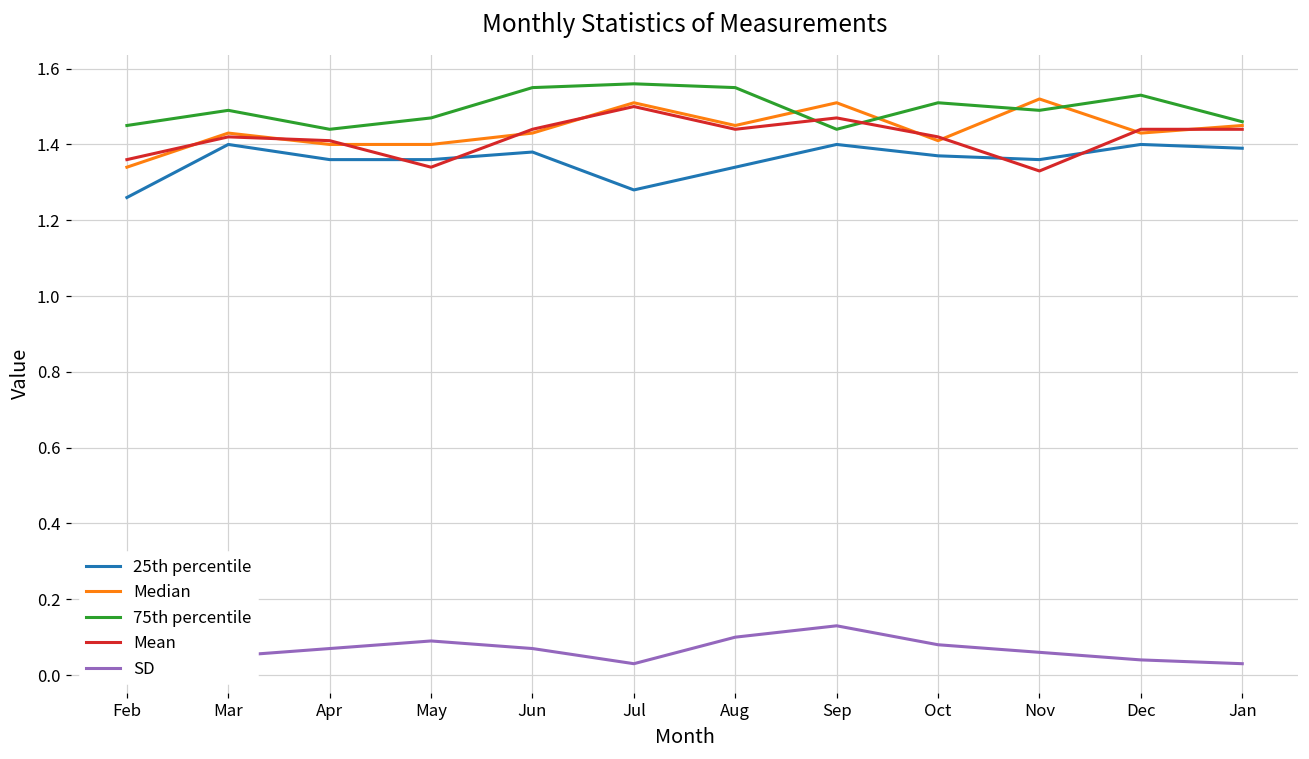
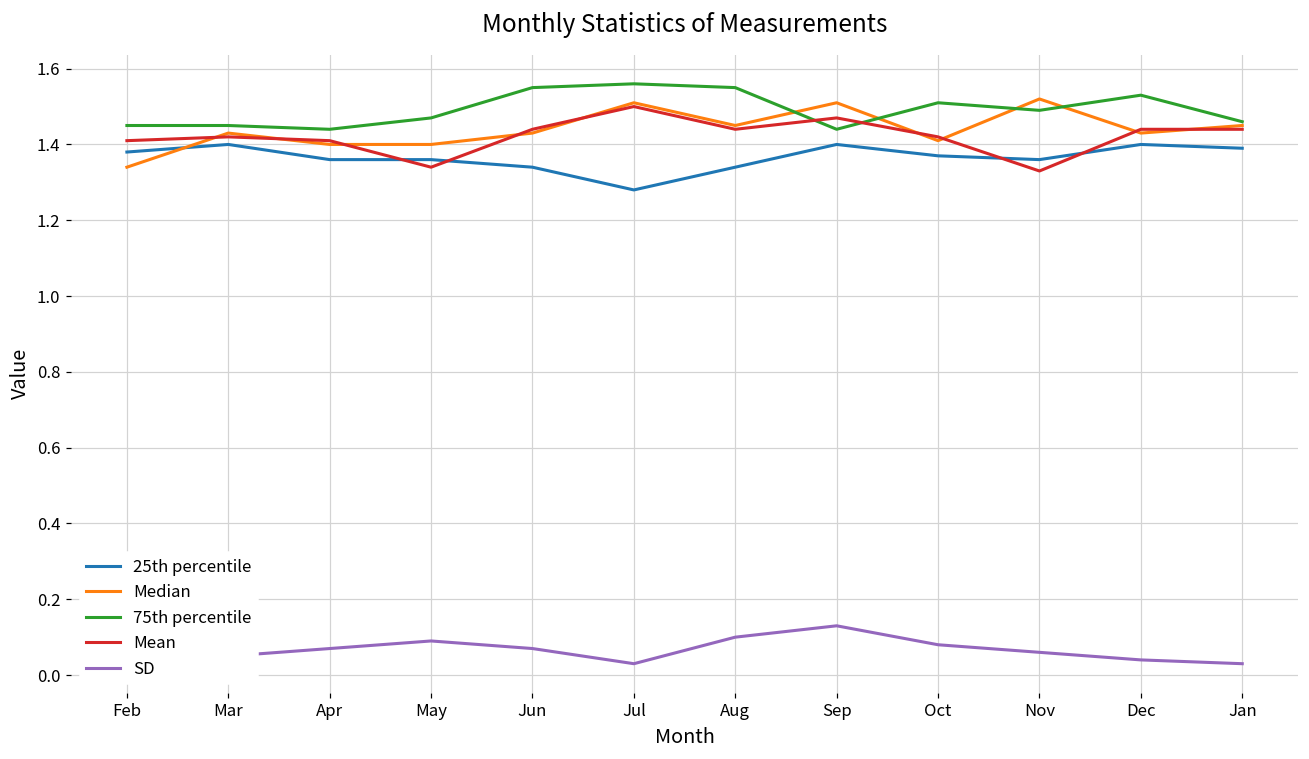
  {
    "25th percentile": {
-     "Feb": 1.26,
+     "Feb": 1.38,
      "Mar": 1.40,
      "Apr": 1.36,
      "May": 1.36,
-     "Jun": 1.38,
+     "Jun": 1.34,
      "Jul": 1.28,
      "Aug": 1.34,
      "Sep": 1.40,
      "Oct": 1.37,
      "Nov": 1.36,
      "Dec": 1.40,
      "Jan": 1.39
    },
    "Median": {
      "Feb": 1.34,
      "Mar": 1.43,
      "Apr": 1.40,
      "May": 1.40,
      "Jun": 1.43,
      "Jul": 1.51,
      "Aug": 1.45,
      "Sep": 1.51,
      "Oct": 1.41,
      "Nov": 1.52,
      "Dec": 1.43,
      "Jan": 1.45
    },
    "75th percentile": {
      "Feb": 1.45,
-     "Mar": 1.49,
+     "Mar": 1.45,
      "Apr": 1.44,
      "May": 1.47,
      "Jun": 1.55,
      "Jul": 1.56,
      "Aug": 1.55,
      "Sep": 1.44,
      "Oct": 1.51,
      "Nov": 1.49,
      "Dec": 1.53,
      "Jan": 1.46
    },
    "Mean": {
-     "Feb": 1.36,
+     "Feb": 1.41,
      "Mar": 1.42,
      "Apr": 1.41,
      "May": 1.34,
      "Jun": 1.44,
      "Jul": 1.50,
      "Aug": 1.44,
      "Sep": 1.47,
      "Oct": 1.42,
      "Nov": 1.33,
      "Dec": 1.44,
      "Jan": 1.44
    },
    "SD": {
      "Apr": 0.07,
      "May": 0.09,
      "Jun": 0.07,
      "Jul": 0.03,
      "Aug": 0.10,
      "Sep": 0.13,
      "Oct": 0.08,
      "Nov": 0.06,
      "Dec": 0.04,
      "Jan": 0.03
    }
  }
